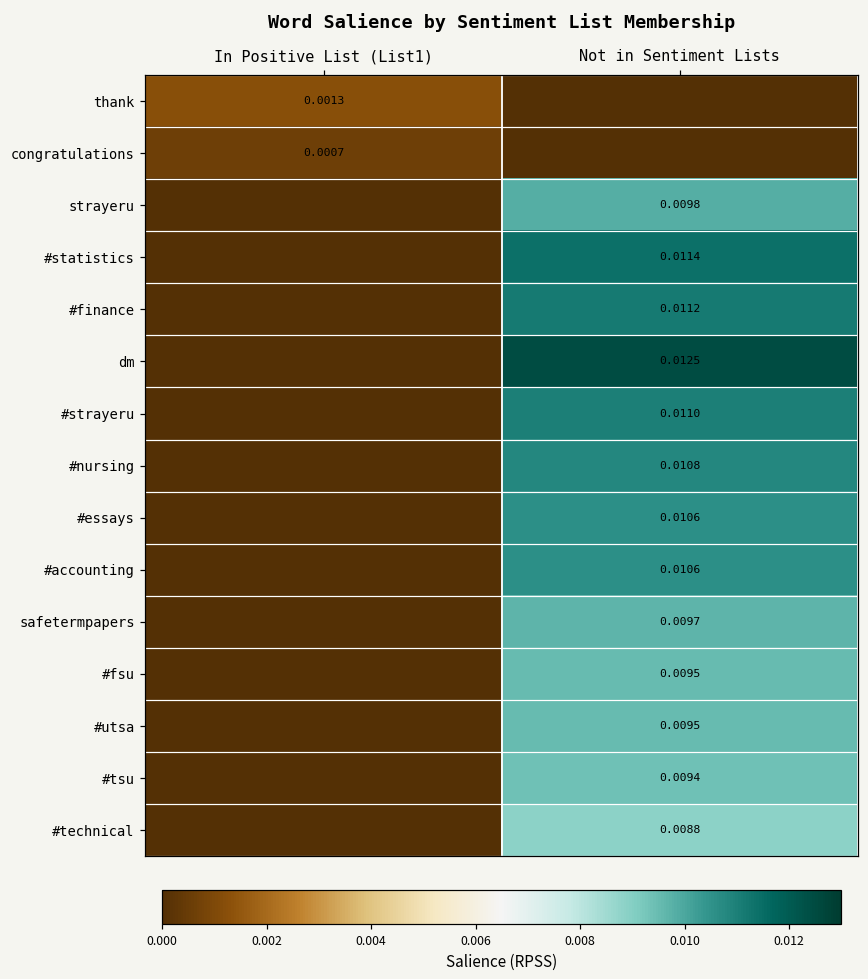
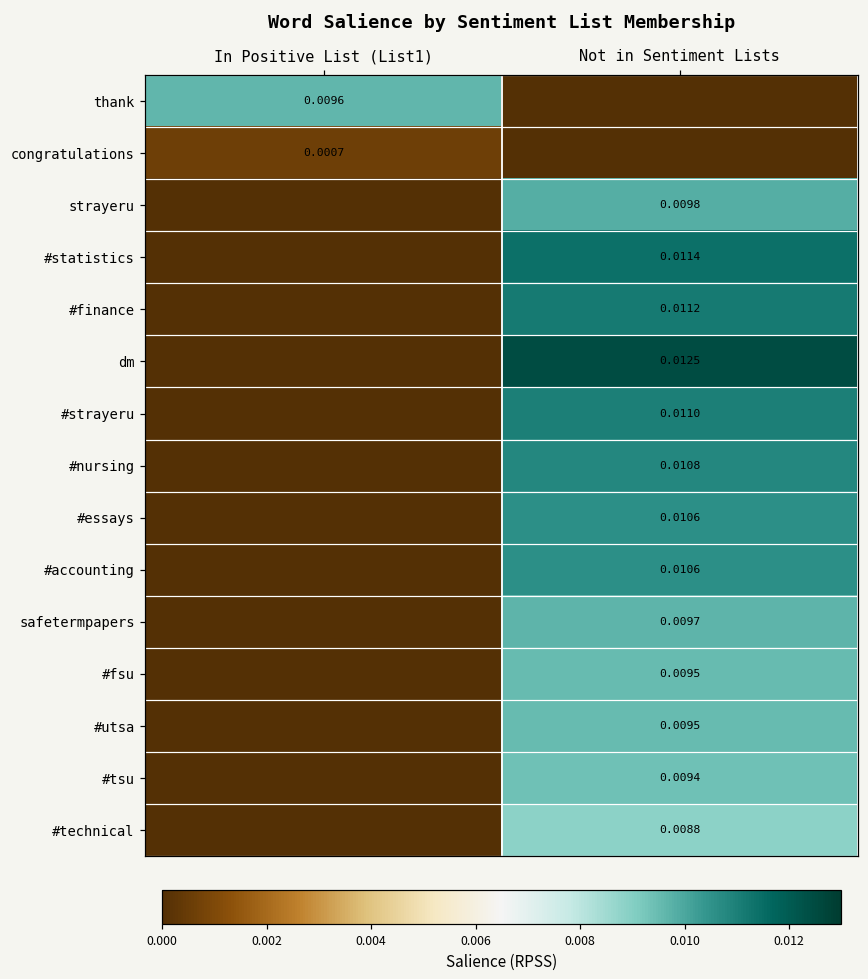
  {
    "thank": {
-     "In Positive List (List1)": 0.0013
+     "In Positive List (List1)": 0.0096
    },
    "congratulations": {
      "In Positive List (List1)": 0.0007
    },
    "strayeru": {
      "Not in Sentiment Lists": 0.0098
    },
    "#statistics": {
      "Not in Sentiment Lists": 0.0114
    },
    "#finance": {
      "Not in Sentiment Lists": 0.0112
    },
    "dm": {
      "Not in Sentiment Lists": 0.0125
    },
    "#strayeru": {
      "Not in Sentiment Lists": 0.0110
    },
    "#nursing": {
      "Not in Sentiment Lists": 0.0108
    },
    "#essays": {
      "Not in Sentiment Lists": 0.0106
    },
    "#accounting": {
      "Not in Sentiment Lists": 0.0106
    },
    "safetermpapers": {
      "Not in Sentiment Lists": 0.0097
    },
    "#fsu": {
      "Not in Sentiment Lists": 0.0095
    },
    "#utsa": {
      "Not in Sentiment Lists": 0.0095
    },
    "#tsu": {
      "Not in Sentiment Lists": 0.0094
    },
    "#technical": {
      "Not in Sentiment Lists": 0.0088
    }
  }
